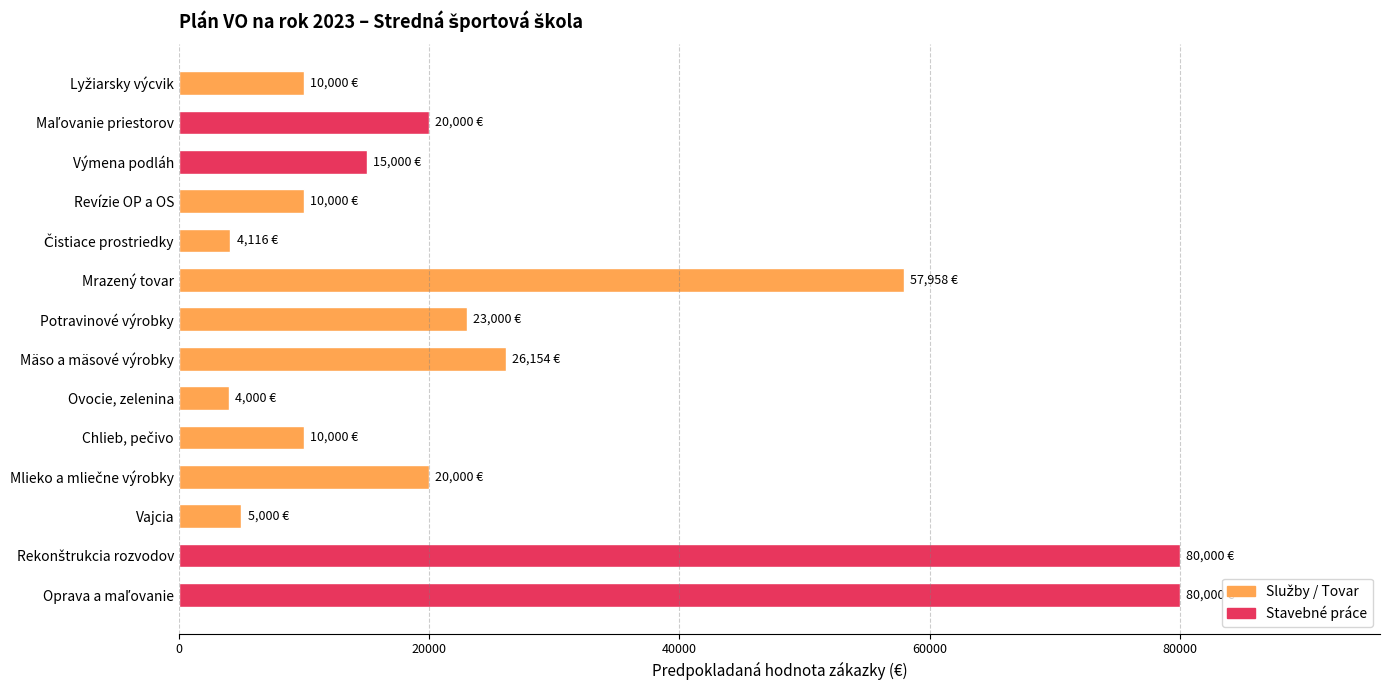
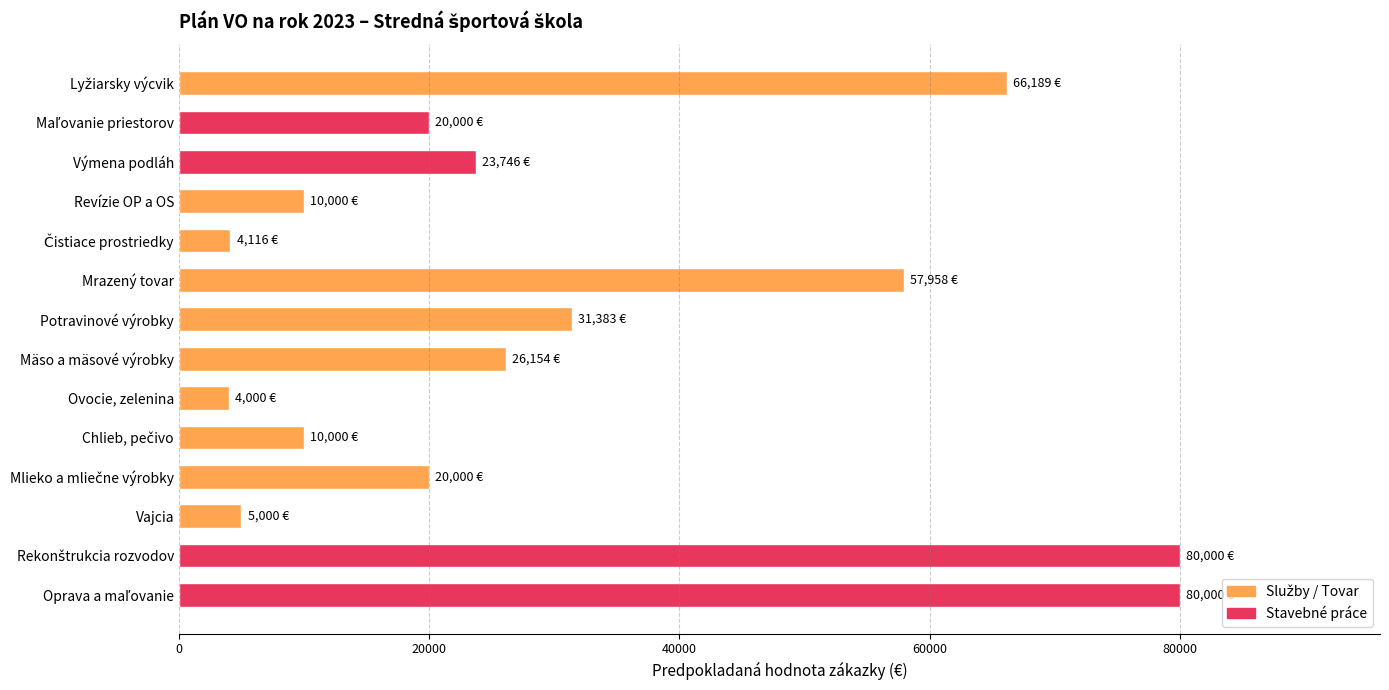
  {
-   "Lyžiarsky výcvik": "10,000",
+   "Lyžiarsky výcvik": "66,189",
    "Maľovanie priestorov": "20,000",
-   "Výmena podláh": "15,000",
+   "Výmena podláh": "23,746",
    "Revízie OP a OS": "10,000",
    "Čistiace prostriedky": "4,116",
    "Mrazený tovar": "57,958",
-   "Potravinové výrobky": "23,000",
+   "Potravinové výrobky": "31,383",
    "Mäso a mäsové výrobky": "26,154",
    "Ovocie, zelenina": "4,000",
    "Chlieb, pečivo": "10,000",
    "Mlieko a mliečne výrobky": "20,000",
    "Vajcia": "5,000",
    "Rekonštrukcia rozvodov": "80,000"
  }
